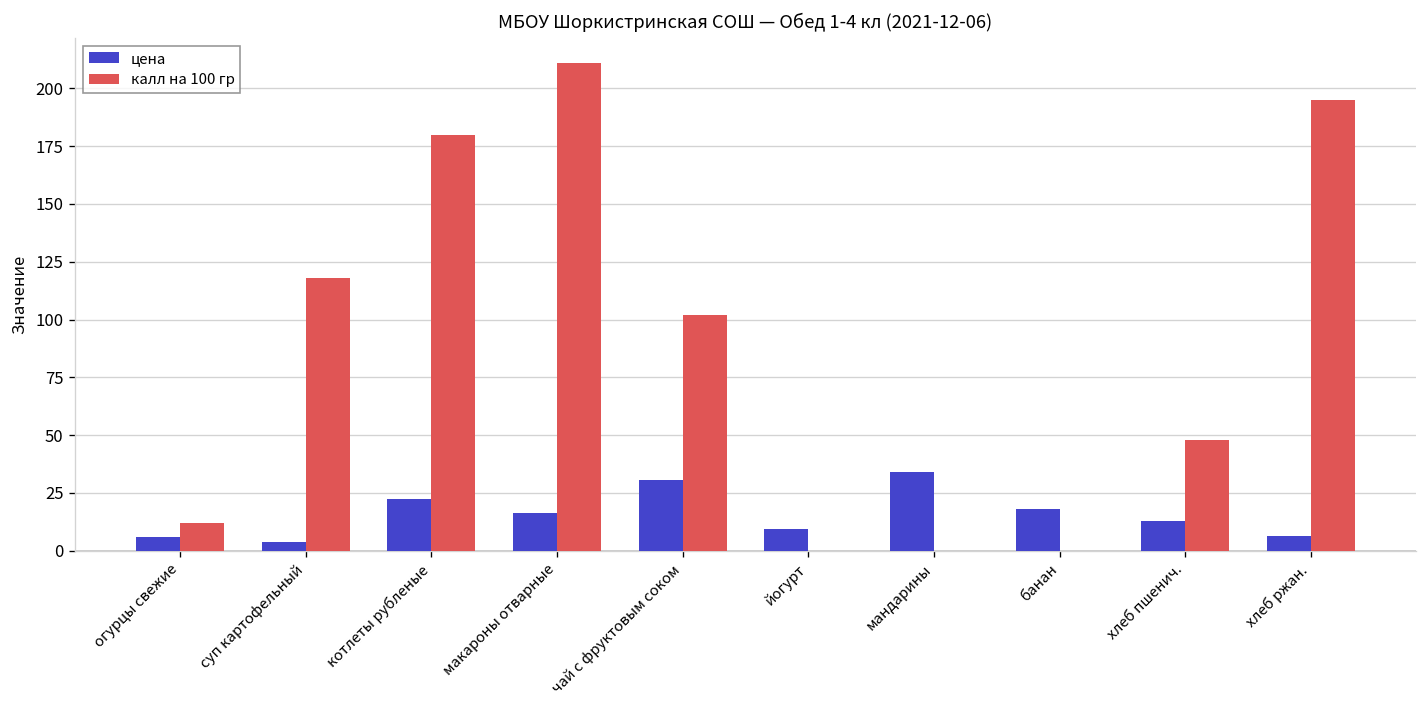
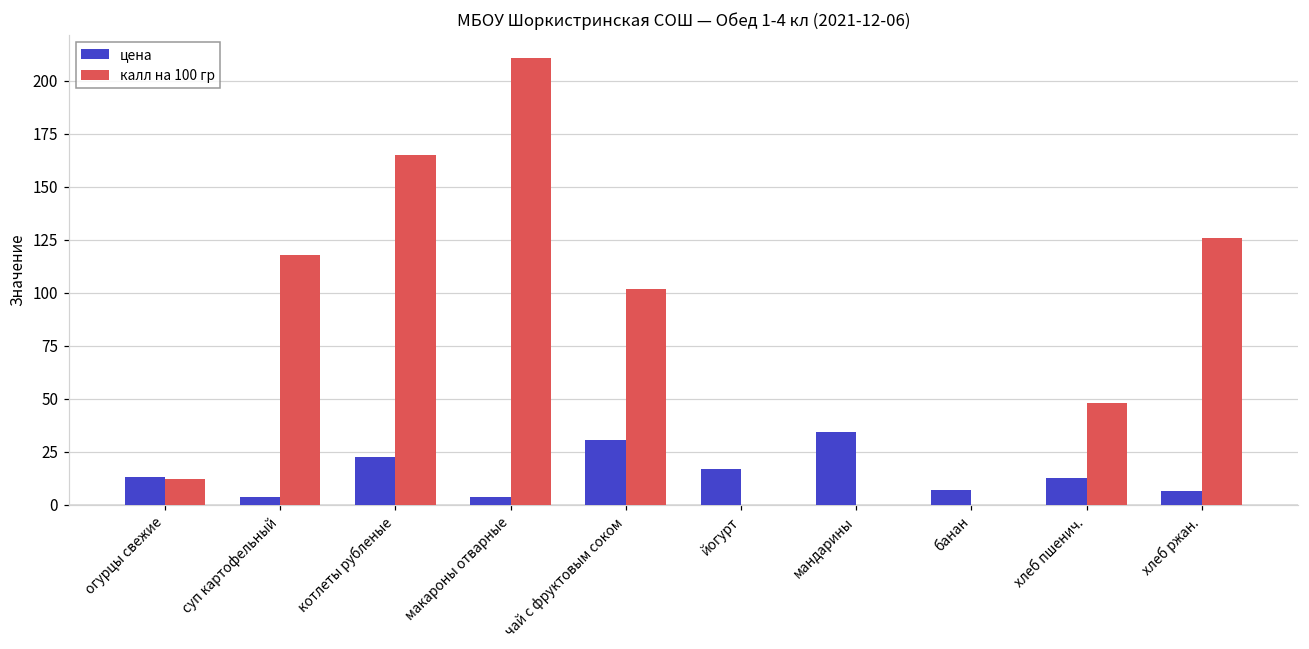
  {
    "цена": {
-     "огурцы свежие": 6,
+     "огурцы свежие": 13,
      "суп картофельный": 4,
      "котлеты рубленые": 23,
-     "макароны отварные": 16,
+     "макароны отварные": 4,
      "чай с фруктовым соком": 31,
-     "йогурт": 10,
+     "йогурт": 17,
      "мандарины": 34,
-     "банан": 18,
+     "банан": 7,
      "хлеб пшенич.": 13,
      "хлеб ржан.": 7
    },
    "калл на 100 гр": {
      "огурцы свежие": 12,
      "суп картофельный": 118,
-     "котлеты рубленые": 180,
+     "котлеты рубленые": 165,
      "макароны отварные": 211,
      "чай с фруктовым соком": 102,
      "йогурт": 0,
      "мандарины": 0,
      "банан": 0,
      "хлеб пшенич.": 48,
-     "хлеб ржан.": 195
+     "хлеб ржан.": 126
    }
  }
